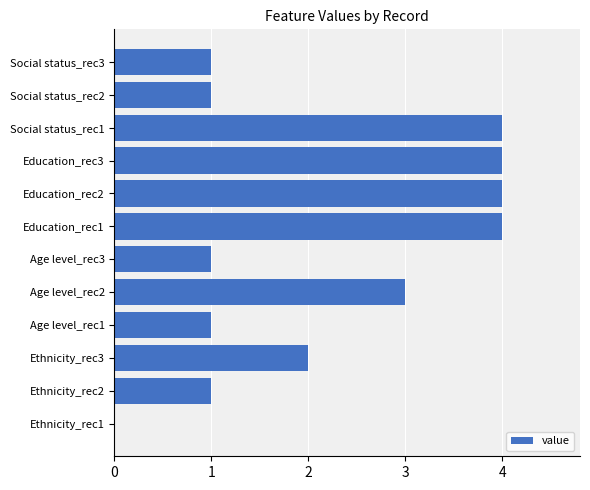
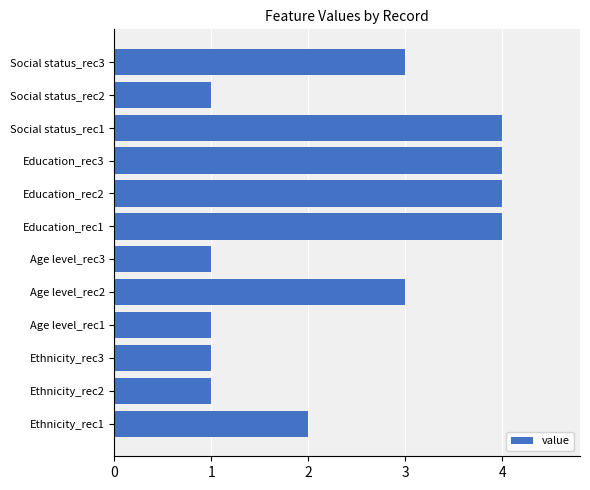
  {
-   "Social status_rec3": 1,
+   "Social status_rec3": 3,
    "Social status_rec2": 1,
    "Social status_rec1": 4,
    "Education_rec3": 4,
    "Education_rec2": 4,
    "Education_rec1": 4,
    "Age level_rec3": 1,
    "Age level_rec2": 3,
    "Age level_rec1": 1,
-   "Ethnicity_rec3": 2,
+   "Ethnicity_rec3": 1,
    "Ethnicity_rec2": 1,
-   "Ethnicity_rec1": 0
+   "Ethnicity_rec1": 2
  }
